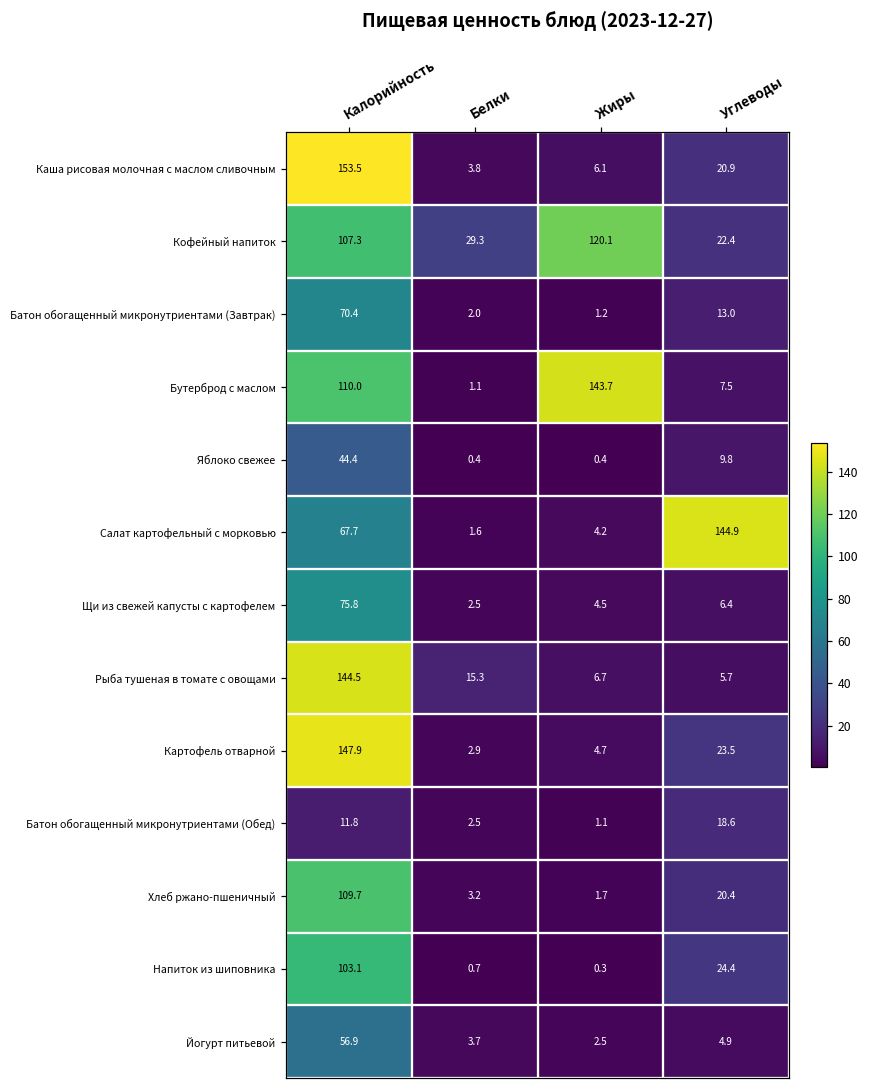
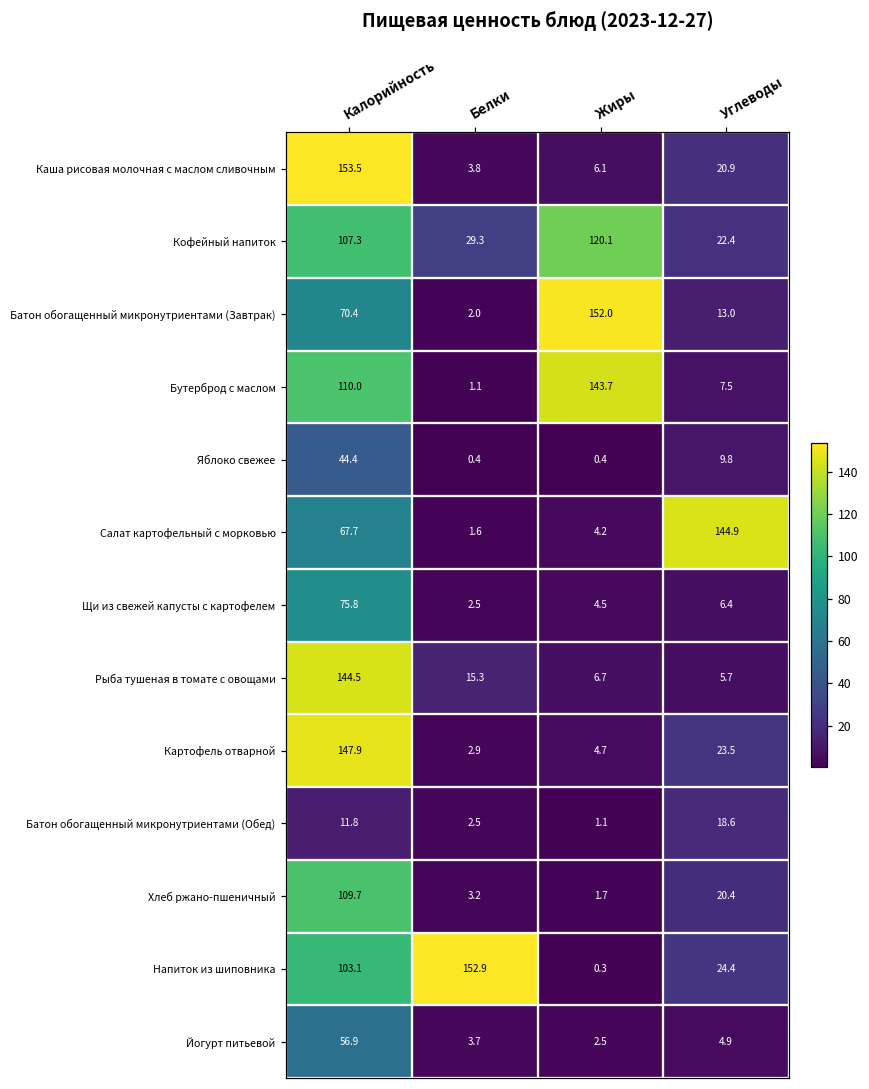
  {
    "Каша рисовая молочная с маслом сливочным": {
      "Калорийность": 153.5,
      "Белки": 3.8,
      "Жиры": 6.1,
      "Углеводы": 20.9
    },
    "Кофейный напиток": {
      "Калорийность": 107.3,
      "Белки": 29.3,
      "Жиры": 120.1,
      "Углеводы": 22.4
    },
    "Батон обогащенный микронутриентами (Завтрак)": {
      "Калорийность": 70.4,
      "Белки": 2.0,
-     "Жиры": 1.2,
+     "Жиры": 152.0,
      "Углеводы": 13.0
    },
    "Бутерброд с маслом": {
      "Калорийность": 110.0,
      "Белки": 1.1,
      "Жиры": 143.7,
      "Углеводы": 7.5
    },
    "Яблоко свежее": {
      "Калорийность": 44.4,
      "Белки": 0.4,
      "Жиры": 0.4,
      "Углеводы": 9.8
    },
    "Салат картофельный с морковью": {
      "Калорийность": 67.7,
      "Белки": 1.6,
      "Жиры": 4.2,
      "Углеводы": 144.9
    },
    "Щи из свежей капусты с картофелем": {
      "Калорийность": 75.8,
      "Белки": 2.5,
      "Жиры": 4.5,
      "Углеводы": 6.4
    },
    "Рыба тушеная в томате с овощами": {
      "Калорийность": 144.5,
      "Белки": 15.3,
      "Жиры": 6.7,
      "Углеводы": 5.7
    },
    "Картофель отварной": {
      "Калорийность": 147.9,
      "Белки": 2.9,
      "Жиры": 4.7,
      "Углеводы": 23.5
    },
    "Батон обогащенный микронутриентами (Обед)": {
      "Калорийность": 11.8,
      "Белки": 2.5,
      "Жиры": 1.1,
      "Углеводы": 18.6
    },
    "Хлеб ржано-пшеничный": {
      "Калорийность": 109.7,
      "Белки": 3.2,
      "Жиры": 1.7,
      "Углеводы": 20.4
    },
    "Напиток из шиповника": {
      "Калорийность": 103.1,
-     "Белки": 0.7,
+     "Белки": 152.9,
      "Жиры": 0.3,
      "Углеводы": 24.4
    },
    "Йогурт питьевой": {
      "Калорийность": 56.9,
      "Белки": 3.7,
      "Жиры": 2.5,
      "Углеводы": 4.9
    }
  }
